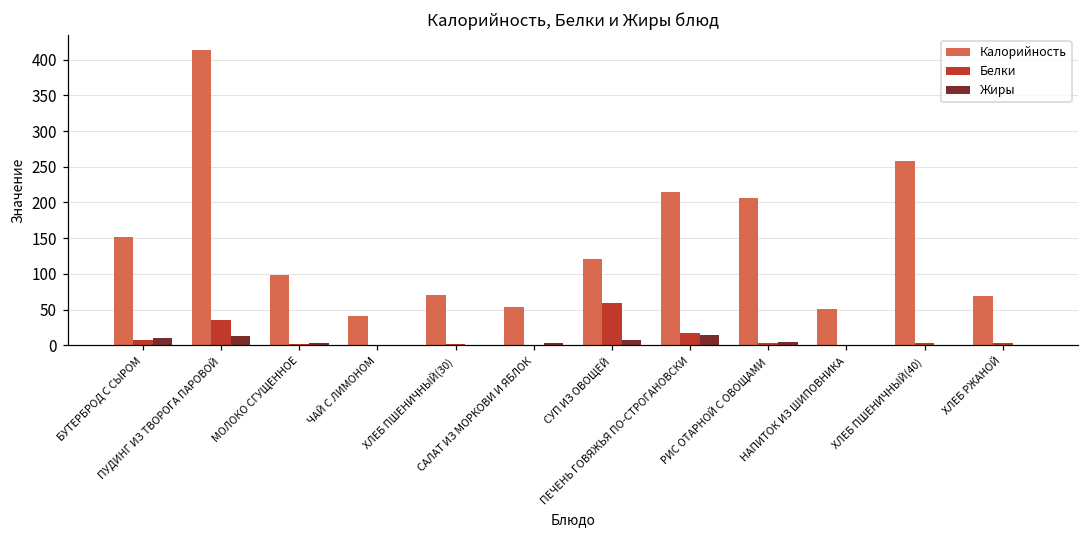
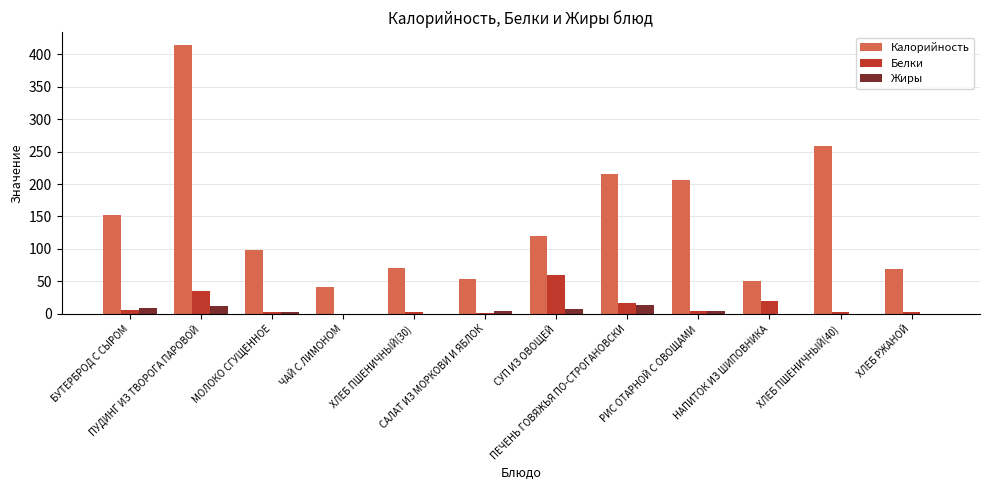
  {
    "Калорийность": {
      "БУТЕРБРОД С СЫРОМ": 150,
      "ПУДИНГ ИЗ ТВОРОГА ПАРОВОЙ": 410,
      "МОЛОКО СГУЩЕННОЕ": 100,
      "ЧАЙ С ЛИМОНОМ": 40,
      "ХЛЕБ ПШЕНИЧНЫЙ(30)": 70,
      "САЛАТ ИЗ МОРКОВИ И ЯБЛОК": 50,
      "СУП ИЗ ОВОЩЕЙ": 120,
      "ПЕЧЕНЬ ГОВЯЖЬЯ ПО-СТРОГАНОВСКИ": 210,
      "РИС ОТАРНОЙ С ОВОЩАМИ": 210,
      "НАПИТОК ИЗ ШИПОВНИКА": 50,
      "ХЛЕБ ПШЕНИЧНЫЙ(40)": 260,
      "ХЛЕБ РЖАНОЙ": 70
    },
    "Белки": {
      "БУТЕРБРОД С СЫРОМ": 10,
      "ПУДИНГ ИЗ ТВОРОГА ПАРОВОЙ": 40,
      "СУП ИЗ ОВОЩЕЙ": 60,
      "ПЕЧЕНЬ ГОВЯЖЬЯ ПО-СТРОГАНОВСКИ": 20,
-     "НАПИТОК ИЗ ШИПОВНИКА": 0
+     "НАПИТОК ИЗ ШИПОВНИКА": 20
    },
    "Жиры": {
      "БУТЕРБРОД С СЫРОМ": 10,
      "ПУДИНГ ИЗ ТВОРОГА ПАРОВОЙ": 10,
      "СУП ИЗ ОВОЩЕЙ": 10,
      "ПЕЧЕНЬ ГОВЯЖЬЯ ПО-СТРОГАНОВСКИ": 10,
      "РИС ОТАРНОЙ С ОВОЩАМИ": 0,
      "НАПИТОК ИЗ ШИПОВНИКА": 0
    }
  }
